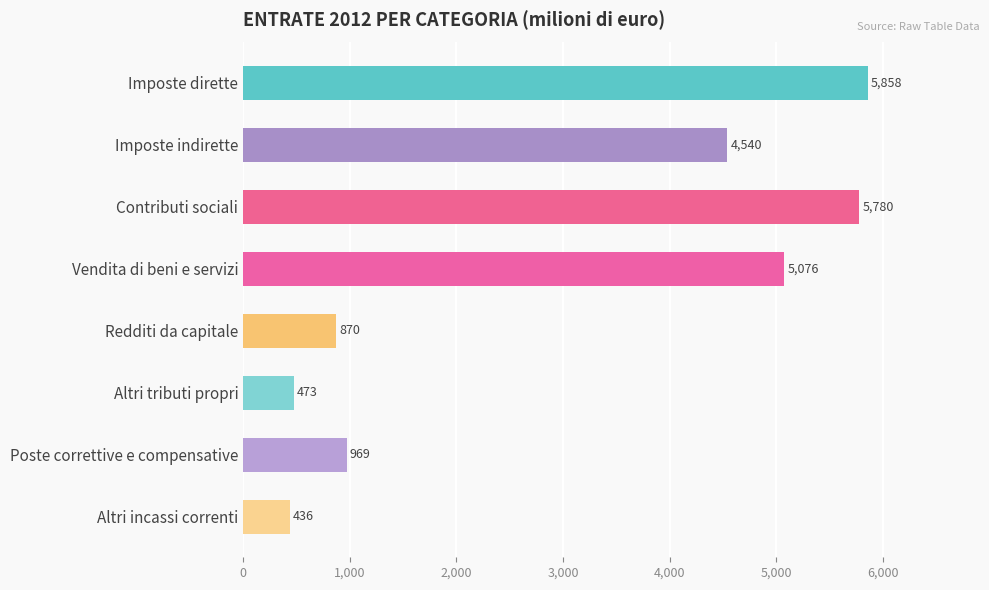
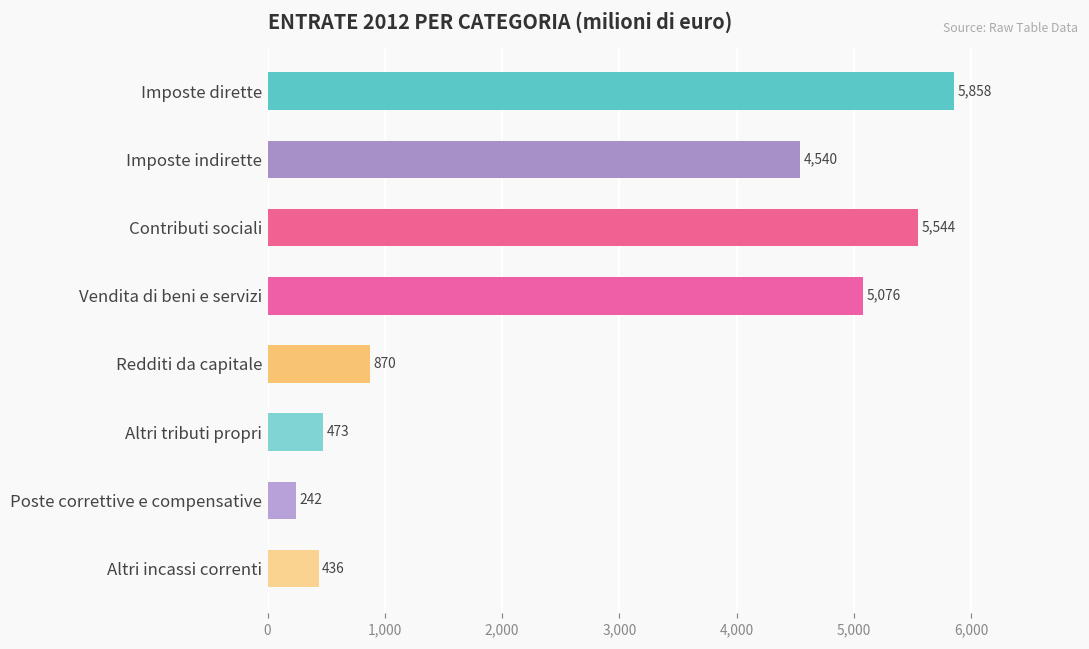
  {
    "Imposte dirette": "5,858",
    "Imposte indirette": "4,540",
-   "Contributi sociali": "5,780",
+   "Contributi sociali": "5,544",
    "Vendita di beni e servizi": "5,076",
    "Redditi da capitale": "870",
    "Altri tributi propri": "473",
-   "Poste correttive e compensative": "969",
+   "Poste correttive e compensative": "242",
    "Altri incassi correnti": "436"
  }
